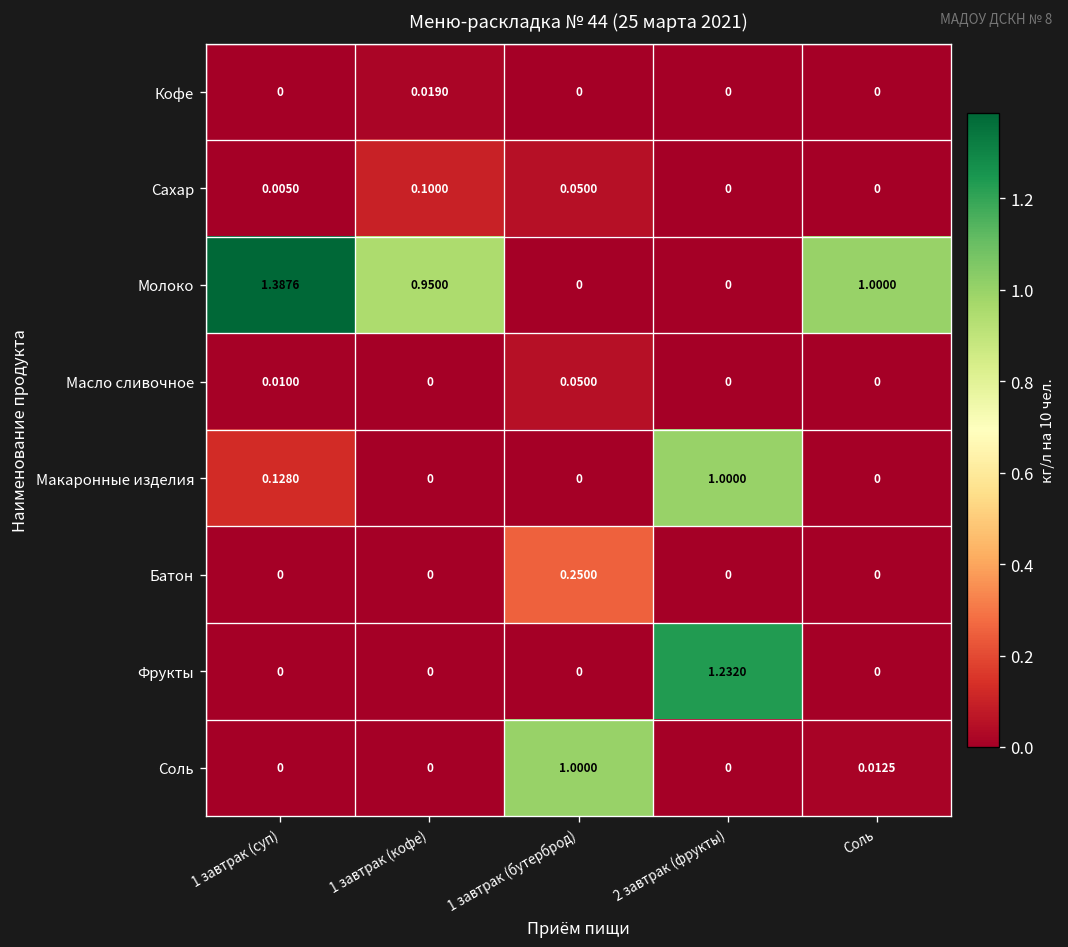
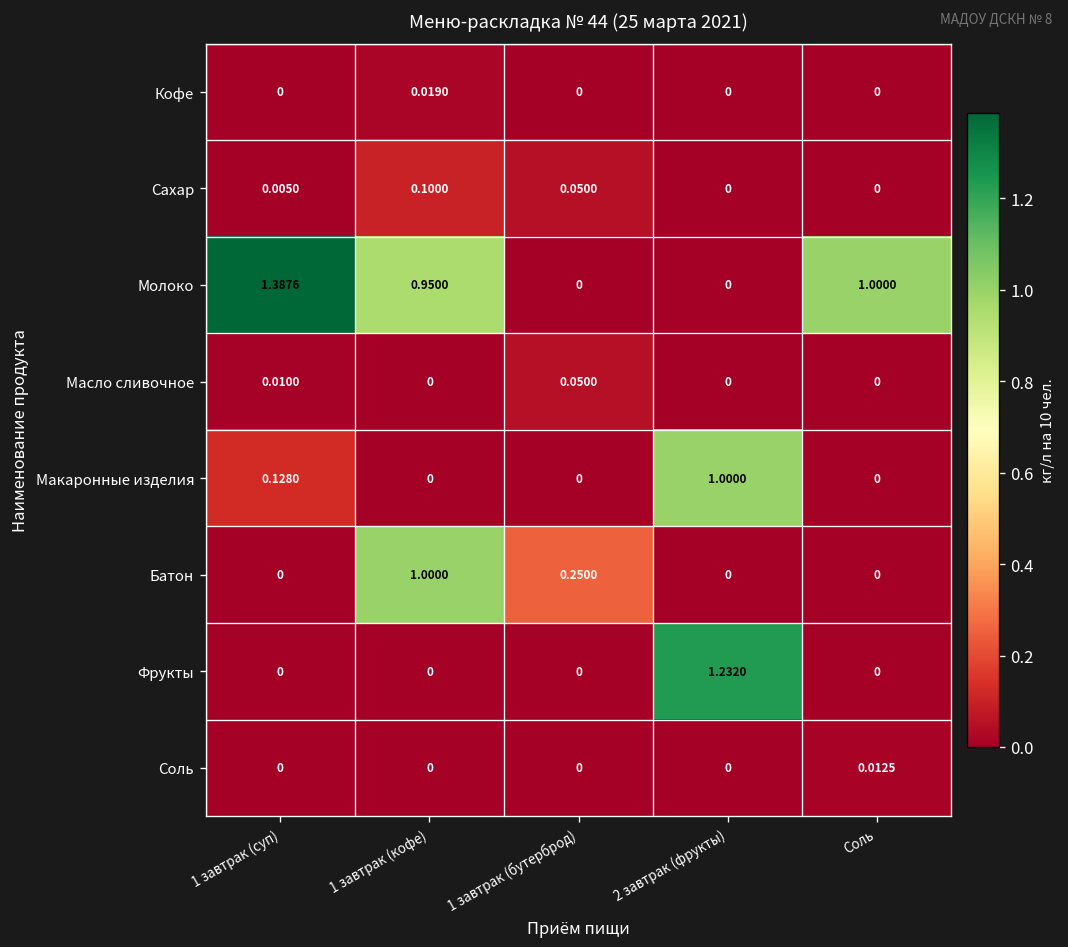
  {
    "Кофе": {
      "1 завтрак (суп)": 0,
      "1 завтрак (кофе)": 0.0190,
      "1 завтрак (бутерброд)": 0,
      "2 завтрак (фрукты)": 0,
      "Соль": 0
    },
    "Сахар": {
      "1 завтрак (суп)": 0.0050,
      "1 завтрак (кофе)": 0.1000,
      "1 завтрак (бутерброд)": 0.0500,
      "2 завтрак (фрукты)": 0,
      "Соль": 0
    },
    "Молоко": {
      "1 завтрак (суп)": 1.3876,
      "1 завтрак (кофе)": 0.9500,
      "1 завтрак (бутерброд)": 0,
      "2 завтрак (фрукты)": 0,
      "Соль": 1.0000
    },
    "Масло сливочное": {
      "1 завтрак (суп)": 0.0100,
      "1 завтрак (кофе)": 0,
      "1 завтрак (бутерброд)": 0.0500,
      "2 завтрак (фрукты)": 0,
      "Соль": 0
    },
    "Макаронные изделия": {
      "1 завтрак (суп)": 0.1280,
      "1 завтрак (кофе)": 0,
      "1 завтрак (бутерброд)": 0,
      "2 завтрак (фрукты)": 1.0000,
      "Соль": 0
    },
    "Батон": {
      "1 завтрак (суп)": 0,
-     "1 завтрак (кофе)": 0,
+     "1 завтрак (кофе)": 1.0000,
      "1 завтрак (бутерброд)": 0.2500,
      "2 завтрак (фрукты)": 0,
      "Соль": 0
    },
    "Фрукты": {
      "1 завтрак (суп)": 0,
      "1 завтрак (кофе)": 0,
      "1 завтрак (бутерброд)": 0,
      "2 завтрак (фрукты)": 1.2320,
      "Соль": 0
    },
    "Соль": {
      "1 завтрак (суп)": 0,
      "1 завтрак (кофе)": 0,
-     "1 завтрак (бутерброд)": 1.0000,
+     "1 завтрак (бутерброд)": 0,
      "2 завтрак (фрукты)": 0,
      "Соль": 0.0125
    }
  }
